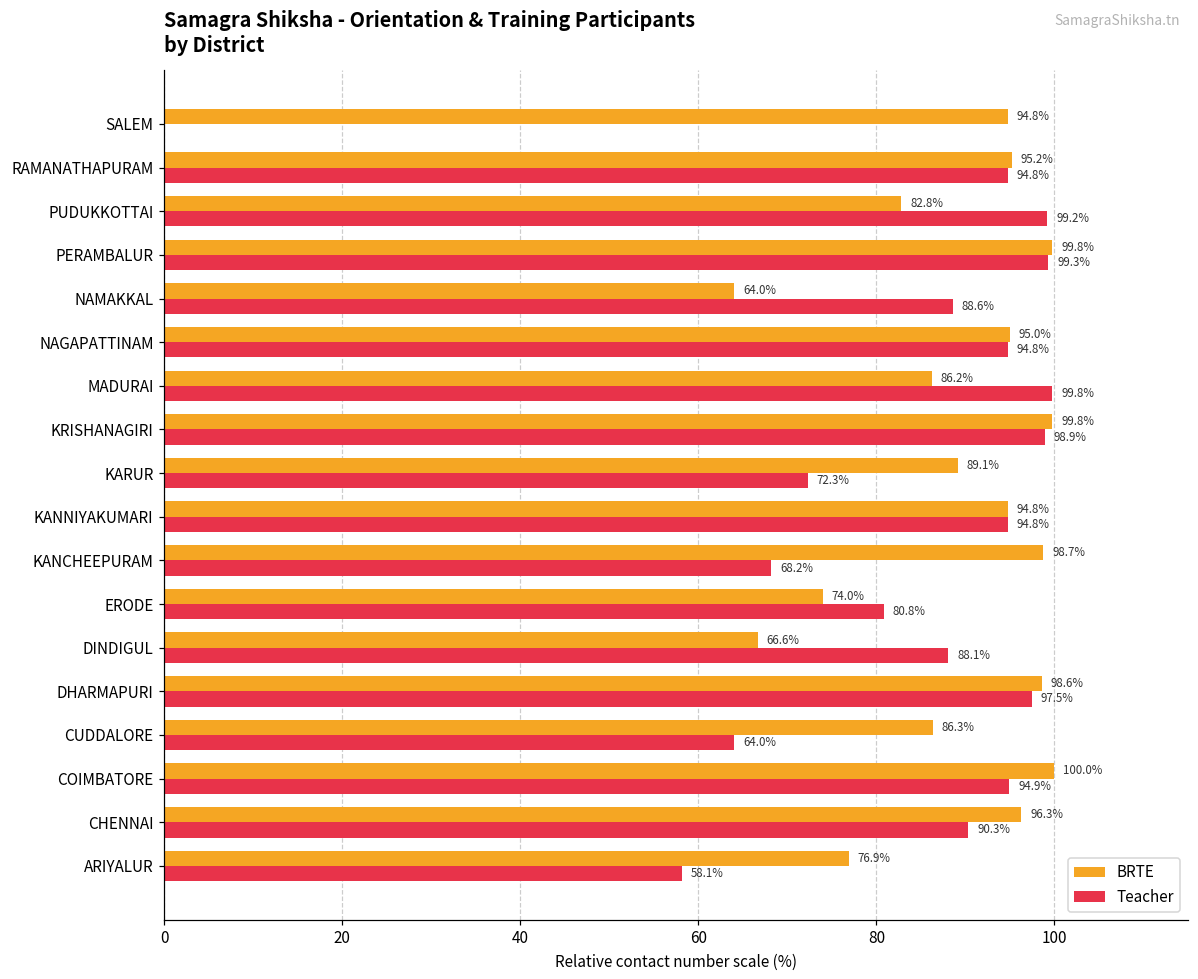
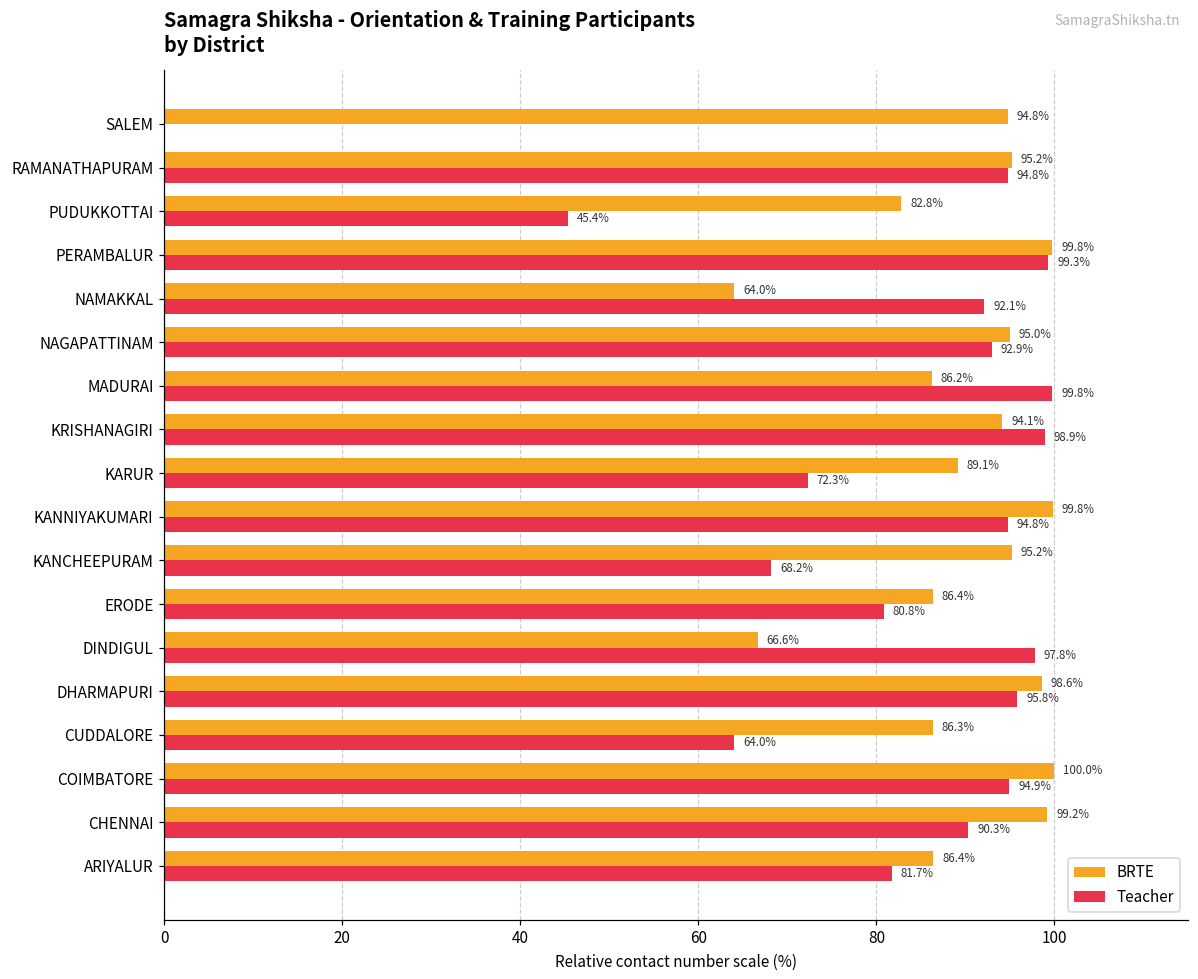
  {
    "BRTE": {
      "SALEM": "94.8%",
      "RAMANATHAPURAM": "95.2%",
      "PUDUKKOTTAI": "82.8%",
      "PERAMBALUR": "99.8%",
      "NAMAKKAL": "64.0%",
      "NAGAPATTINAM": "95.0%",
      "MADURAI": "86.2%",
-     "KRISHANAGIRI": "99.8%",
+     "KRISHANAGIRI": "94.1%",
      "KARUR": "89.1%",
-     "KANNIYAKUMARI": "94.8%",
-     "KANCHEEPURAM": "98.7%",
-     "ERODE": "74.0%",
+     "KANNIYAKUMARI": "99.8%",
+     "KANCHEEPURAM": "95.2%",
+     "ERODE": "86.4%",
      "DINDIGUL": "66.6%",
      "DHARMAPURI": "98.6%",
      "CUDDALORE": "86.3%",
      "COIMBATORE": "100.0%",
-     "CHENNAI": "96.3%",
-     "ARIYALUR": "76.9%"
+     "CHENNAI": "99.2%",
+     "ARIYALUR": "86.4%"
    },
    "Teacher": {
      "RAMANATHAPURAM": "94.8%",
-     "PUDUKKOTTAI": "99.2%",
+     "PUDUKKOTTAI": "45.4%",
      "PERAMBALUR": "99.3%",
-     "NAMAKKAL": "88.6%",
-     "NAGAPATTINAM": "94.8%",
+     "NAMAKKAL": "92.1%",
+     "NAGAPATTINAM": "92.9%",
      "MADURAI": "99.8%",
      "KRISHANAGIRI": "98.9%",
      "KARUR": "72.3%",
      "KANNIYAKUMARI": "94.8%",
      "KANCHEEPURAM": "68.2%",
      "ERODE": "80.8%",
-     "DINDIGUL": "88.1%",
-     "DHARMAPURI": "97.5%",
+     "DINDIGUL": "97.8%",
+     "DHARMAPURI": "95.8%",
      "CUDDALORE": "64.0%",
      "COIMBATORE": "94.9%",
      "CHENNAI": "90.3%",
-     "ARIYALUR": "58.1%"
+     "ARIYALUR": "81.7%"
    }
  }
